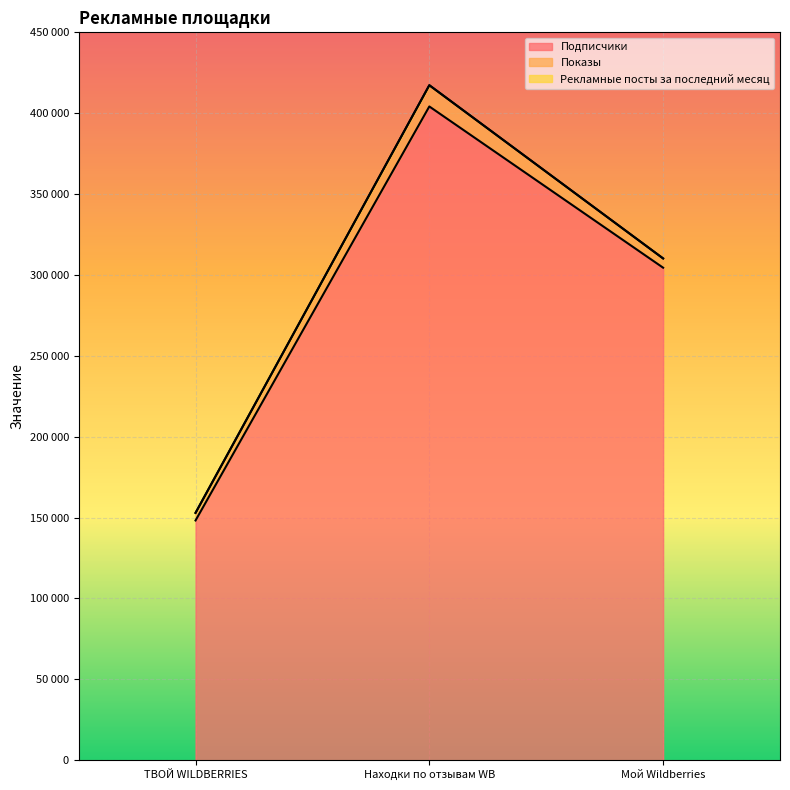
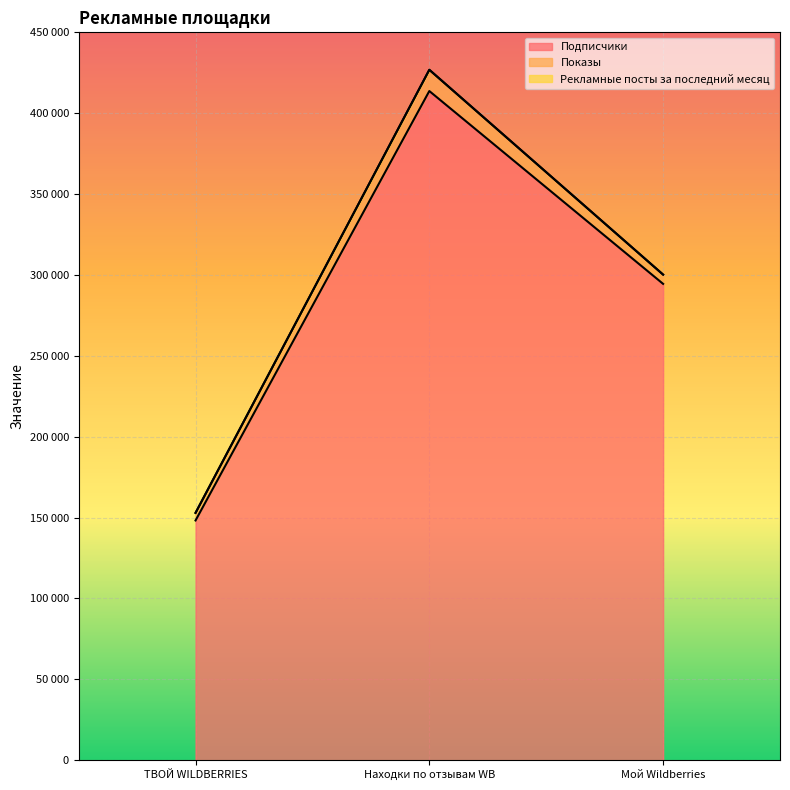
  {
    "Подписчики": {
      "ТВОЙ WILDBERRIES": 148000,
-     "Находки по отзывам WB": 404000,
-     "Мой Wildberries": 304000
+     "Находки по отзывам WB": 414000,
+     "Мой Wildberries": 294000
    },
    "Рекламные посты за последний месяц": {
      "ТВОЙ WILDBERRIES": 5000,
      "Находки по отзывам WB": 13000,
      "Мой Wildberries": 6000
    }
  }
